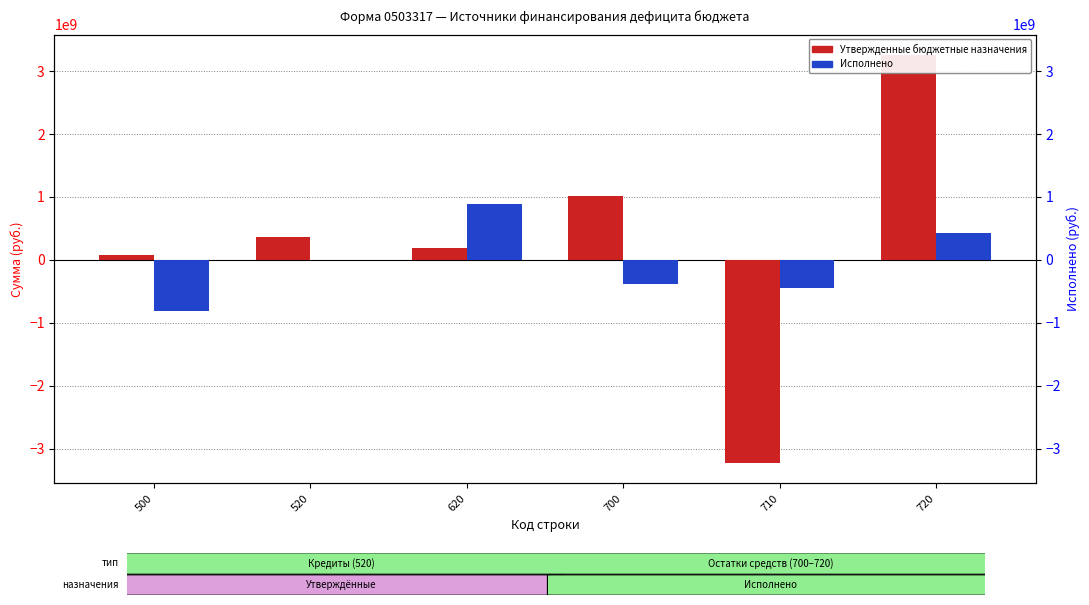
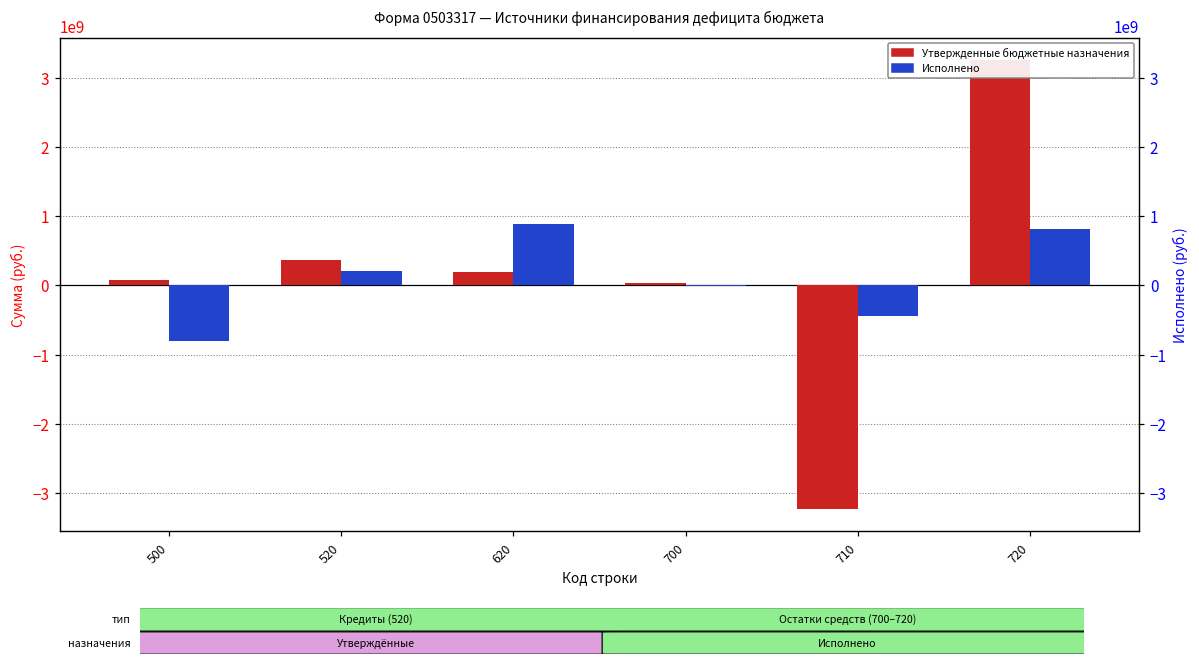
  {
    "Утвержденные бюджетные назначения": {
      "500": 100000000,
      "520": 400000000,
      "620": 200000000,
-     "700": 1000000000,
+     "700": 0,
      "710": -3200000000
    },
    "Исполнено": {
      "500": -800000000,
-     "520": 0,
+     "520": 200000000,
      "620": 900000000,
-     "700": -400000000,
+     "700": 0,
      "710": -400000000,
-     "720": 400000000
+     "720": 800000000
    }
  }
